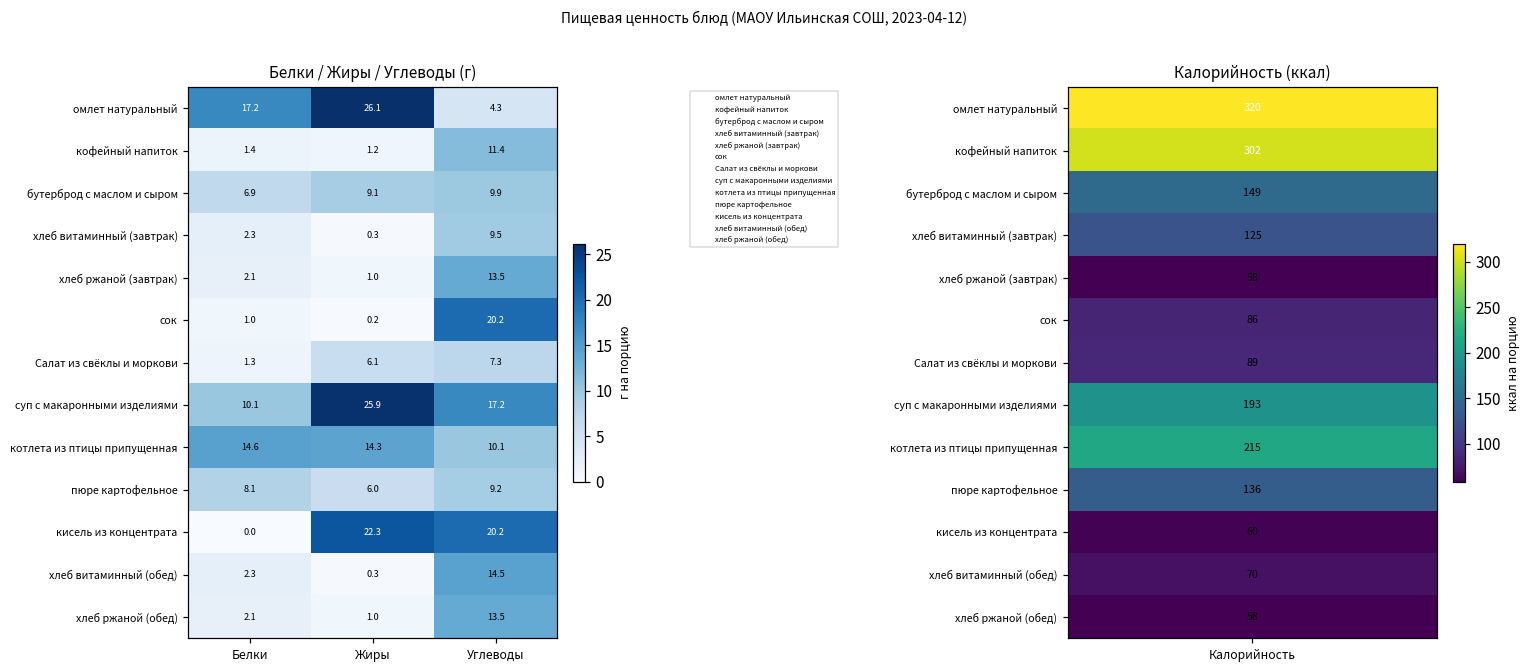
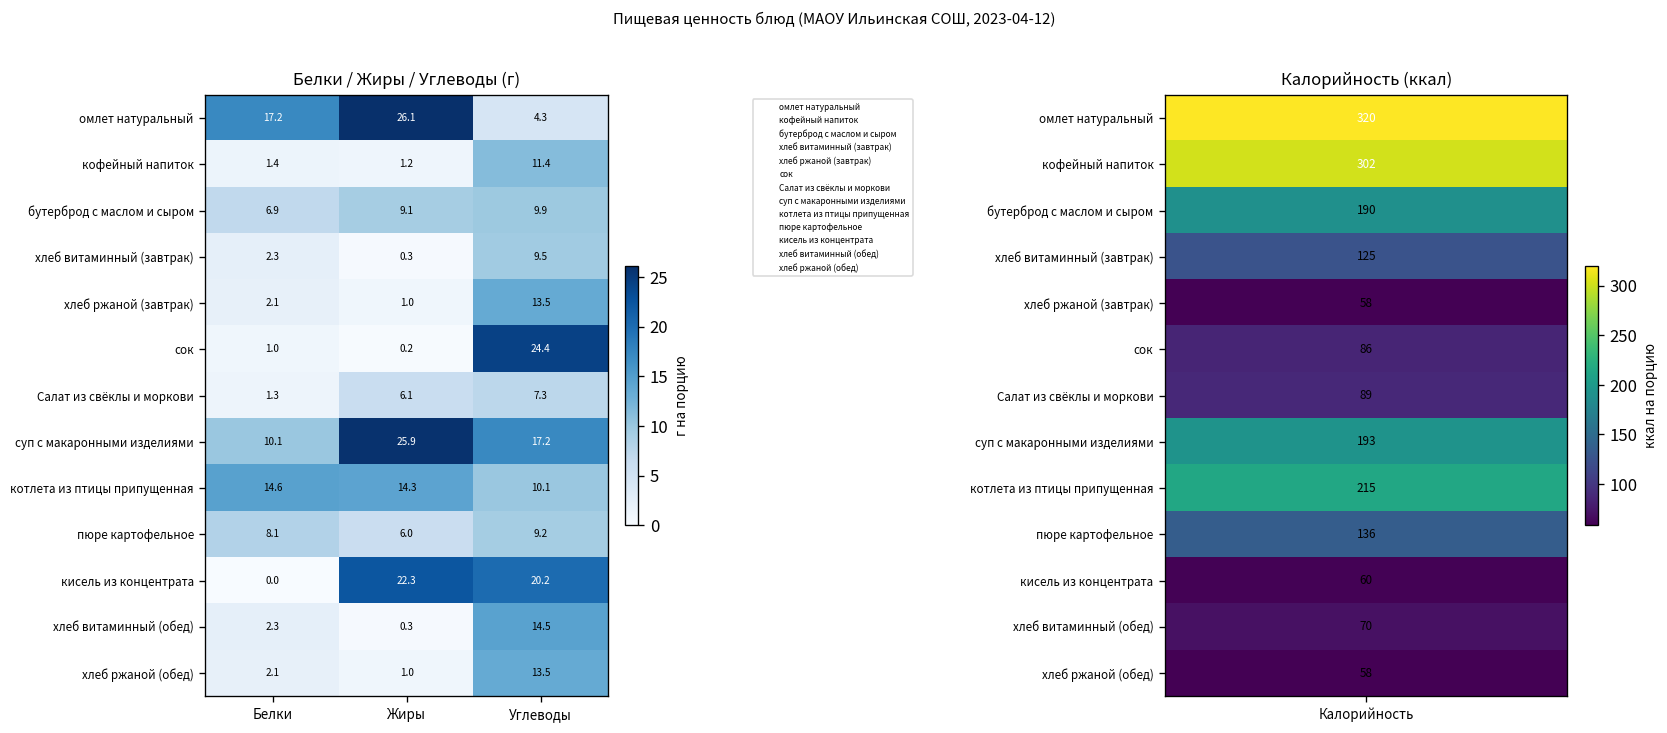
  {
    "Белки / Жиры / Углеводы (г)": {
      "омлет натуральный": {
        "Белки": 17.2,
        "Жиры": 26.1,
        "Углеводы": 4.3
      },
      "кофейный напиток": {
        "Белки": 1.4,
        "Жиры": 1.2,
        "Углеводы": 11.4
      },
      "бутерброд с маслом и сыром": {
        "Белки": 6.9,
        "Жиры": 9.1,
        "Углеводы": 9.9
      },
      "хлеб витаминный (завтрак)": {
        "Белки": 2.3,
        "Жиры": 0.3,
        "Углеводы": 9.5
      },
      "хлеб ржаной (завтрак)": {
        "Белки": 2.1,
        "Жиры": 1.0,
        "Углеводы": 13.5
      },
      "сок": {
        "Белки": 1.0,
        "Жиры": 0.2,
-       "Углеводы": 20.2
+       "Углеводы": 24.4
      },
      "Салат из свёклы и моркови": {
        "Белки": 1.3,
        "Жиры": 6.1,
        "Углеводы": 7.3
      },
      "суп с макаронными изделиями": {
        "Белки": 10.1,
        "Жиры": 25.9,
        "Углеводы": 17.2
      },
      "котлета из птицы припущенная": {
        "Белки": 14.6,
        "Жиры": 14.3,
        "Углеводы": 10.1
      },
      "пюре картофельное": {
        "Белки": 8.1,
        "Жиры": 6.0,
        "Углеводы": 9.2
      },
      "кисель из концентрата": {
        "Белки": 0.0,
        "Жиры": 22.3,
        "Углеводы": 20.2
      },
      "хлеб витаминный (обед)": {
        "Белки": 2.3,
        "Жиры": 0.3,
        "Углеводы": 14.5
      },
      "хлеб ржаной (обед)": {
        "Белки": 2.1,
        "Жиры": 1.0,
        "Углеводы": 13.5
      }
    },
    "Калорийность (ккал)": {
      "омлет натуральный": {
        "Калорийность": 320
      },
      "кофейный напиток": {
        "Калорийность": 302
      },
      "бутерброд с маслом и сыром": {
-       "Калорийность": 149
+       "Калорийность": 190
      },
      "хлеб витаминный (завтрак)": {
        "Калорийность": 125
      },
      "хлеб ржаной (завтрак)": {
        "Калорийность": 58
      },
      "сок": {
        "Калорийность": 86
      },
      "Салат из свёклы и моркови": {
        "Калорийность": 89
      },
      "суп с макаронными изделиями": {
        "Калорийность": 193
      },
      "котлета из птицы припущенная": {
        "Калорийность": 215
      },
      "пюре картофельное": {
        "Калорийность": 136
      },
      "кисель из концентрата": {
        "Калорийность": 60
      },
      "хлеб витаминный (обед)": {
        "Калорийность": 70
      },
      "хлеб ржаной (обед)": {
        "Калорийность": 58
      }
    }
  }
